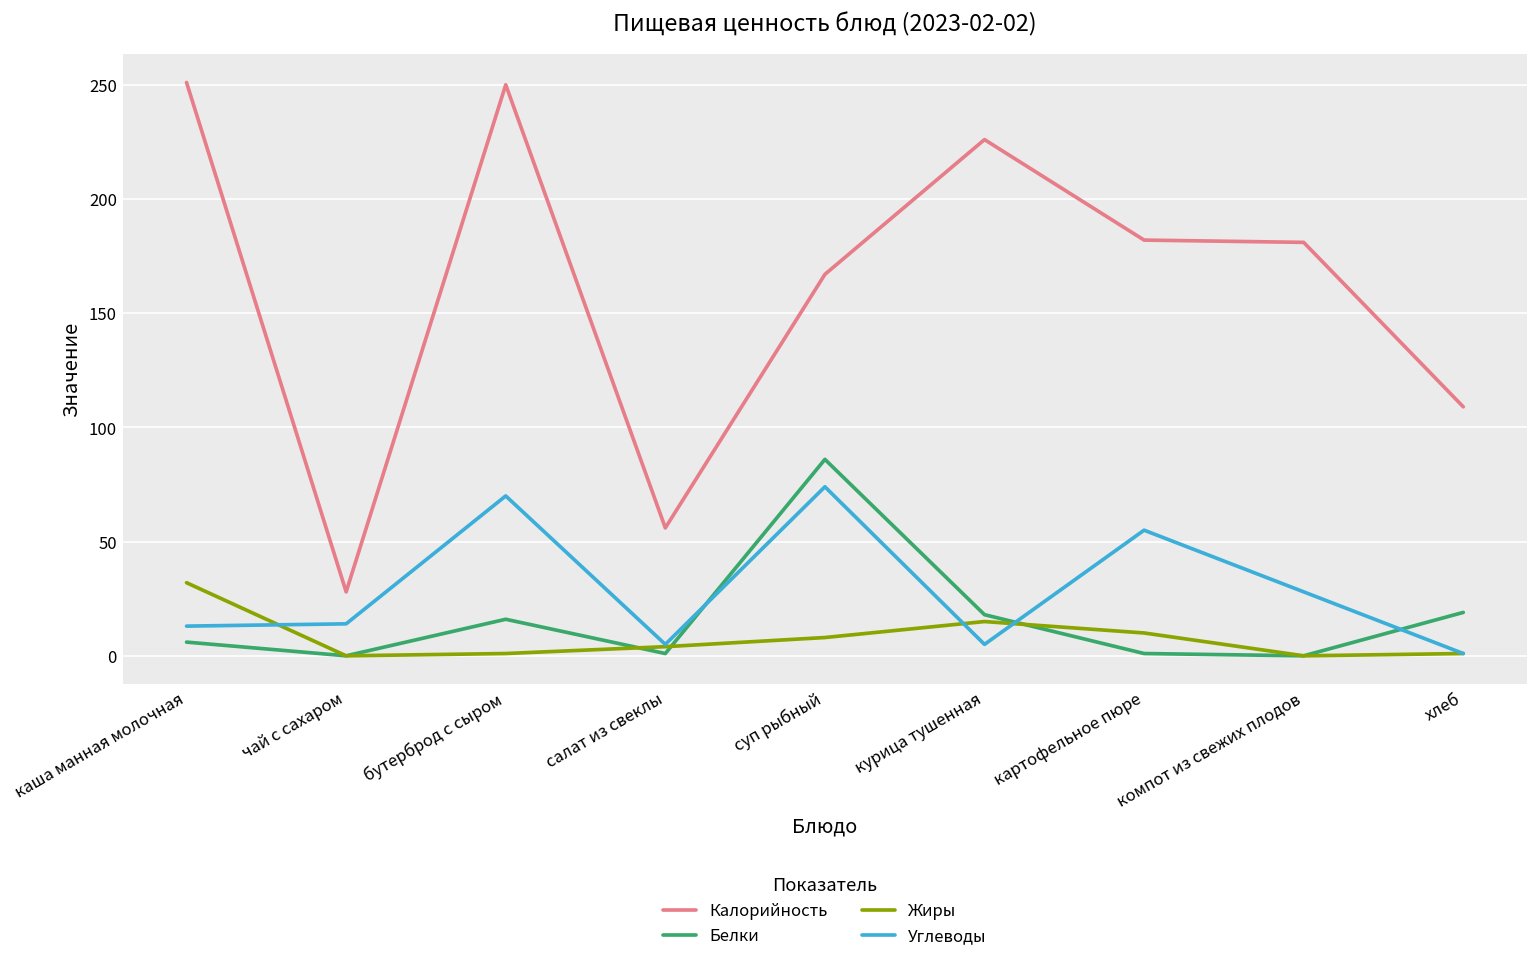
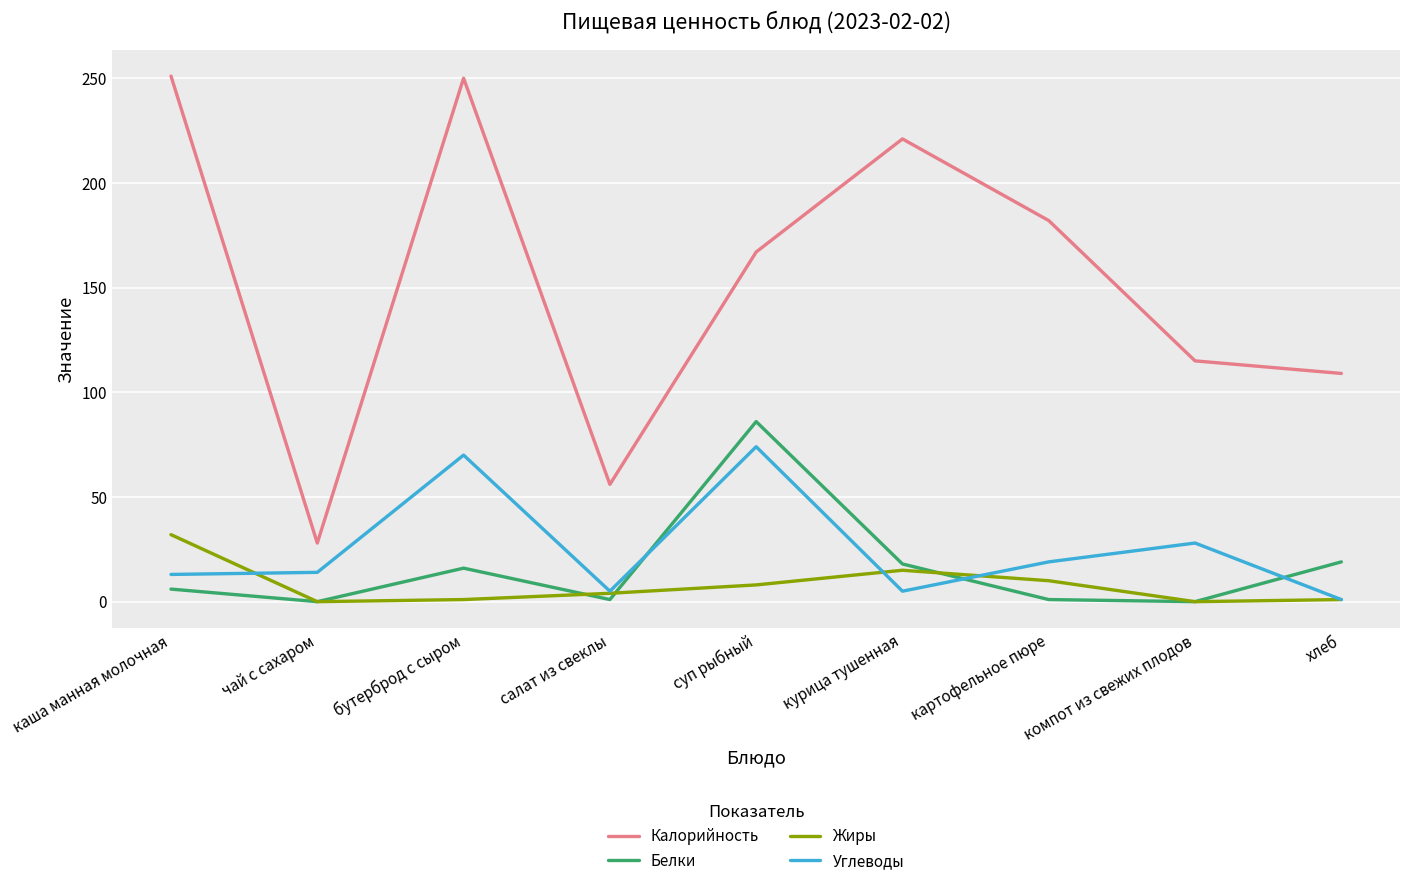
  {
    "Калорийность": {
      "каша манная молочная": 251,
      "чай с сахаром": 28,
      "бутерброд с сыром": 250,
      "салат из свеклы": 56,
      "суп рыбный": 167,
-     "курица тушенная": 226,
+     "курица тушенная": 221,
      "картофельное пюре": 182,
-     "компот из свежих плодов": 181,
+     "компот из свежих плодов": 115,
      "хлеб": 109
    },
    "Белки": {
      "каша манная молочная": 6,
      "бутерброд с сыром": 16,
      "салат из свеклы": 1,
      "суп рыбный": 86,
      "курица тушенная": 18,
      "картофельное пюре": 1,
      "хлеб": 19
    },
    "Жиры": {
      "каша манная молочная": 32,
      "бутерброд с сыром": 1,
      "суп рыбный": 8,
      "курица тушенная": 15,
      "картофельное пюре": 10
    },
    "Углеводы": {
      "каша манная молочная": 13,
      "чай с сахаром": 14,
      "бутерброд с сыром": 70,
      "суп рыбный": 74,
      "курица тушенная": 5,
-     "картофельное пюре": 55,
+     "картофельное пюре": 19,
      "компот из свежих плодов": 28
    }
  }
